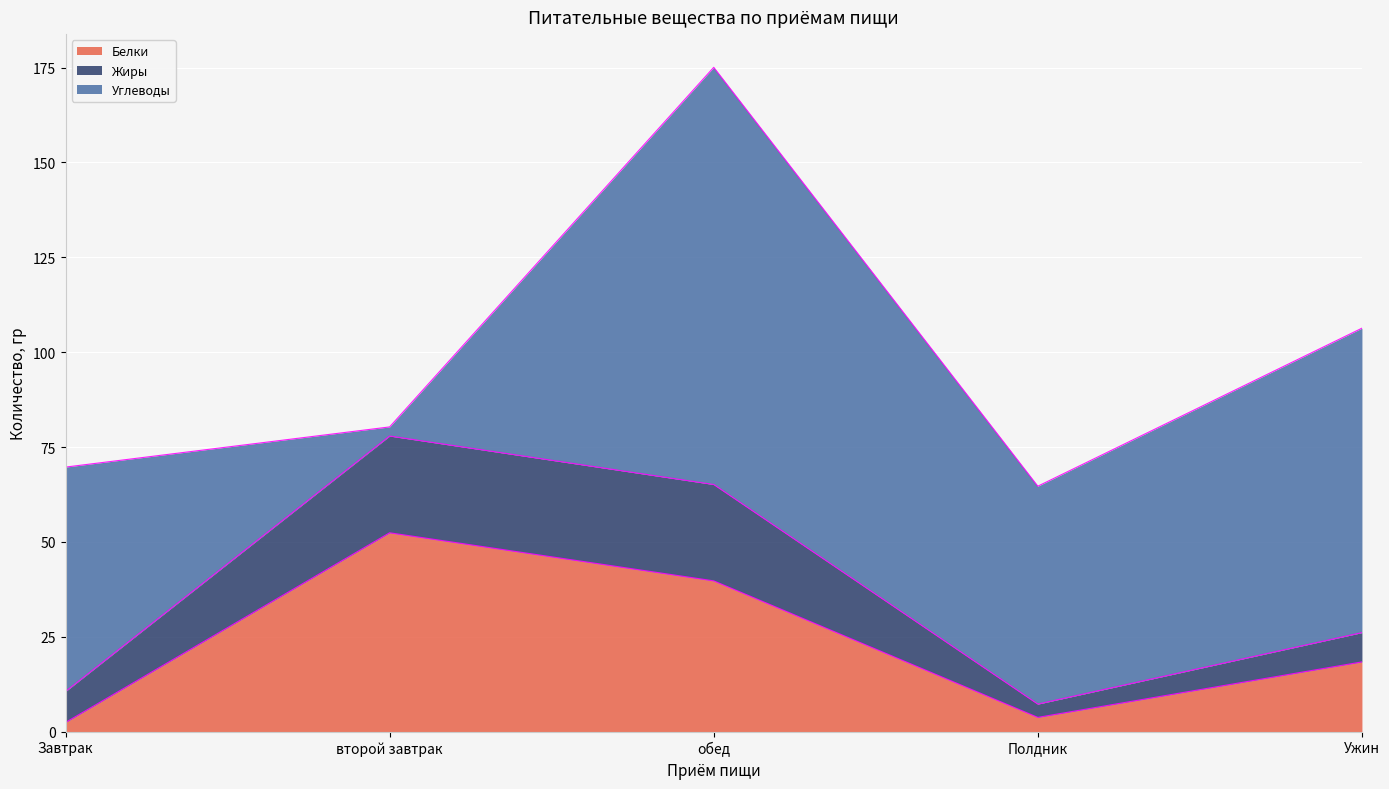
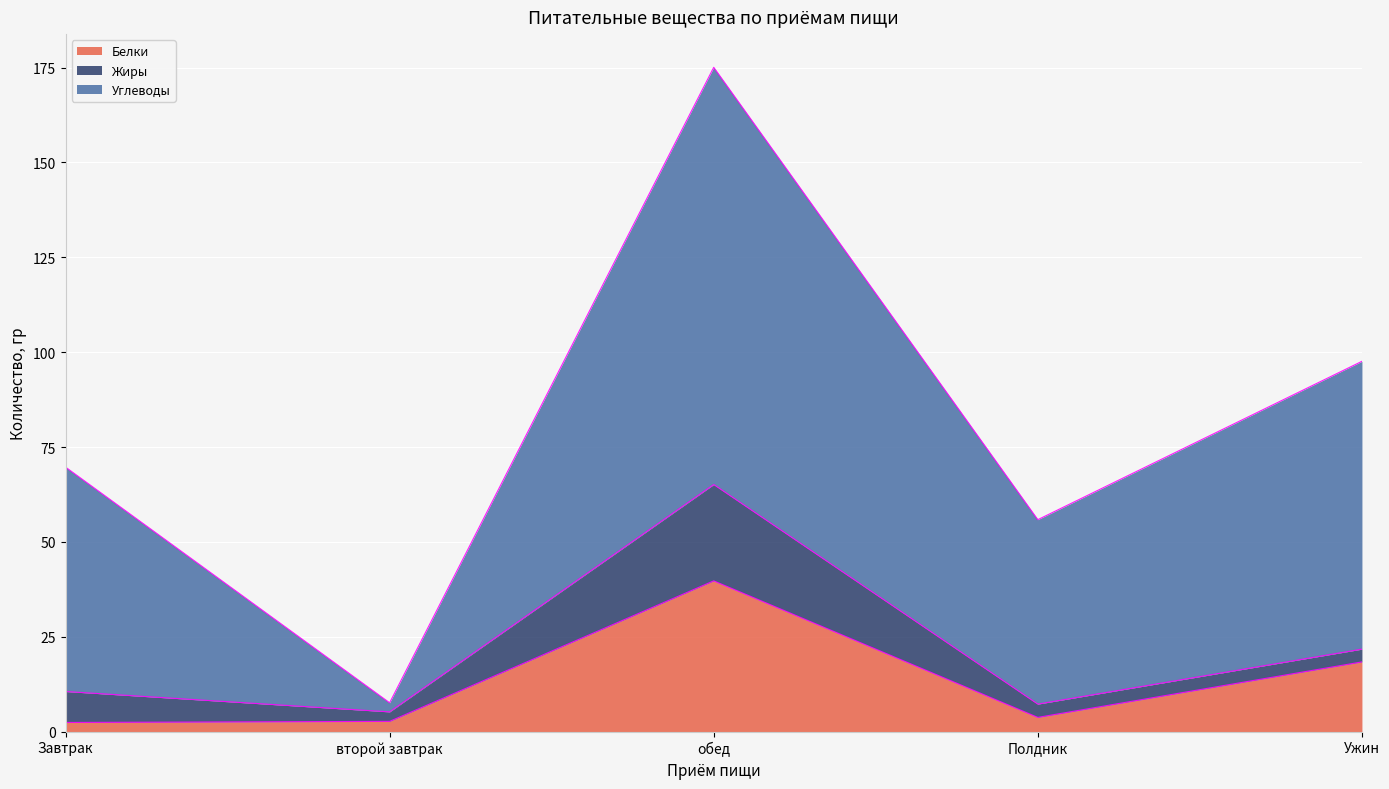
  {
    "Белки": {
      "Завтрак": 2,
-     "второй завтрак": 52,
+     "второй завтрак": 3,
      "обед": 40,
      "Полдник": 4,
      "Ужин": 18
    },
    "Жиры": {
      "Завтрак": 8,
-     "второй завтрак": 26,
+     "второй завтрак": 3,
      "обед": 25,
      "Полдник": 4,
-     "Ужин": 8
+     "Ужин": 3
    },
    "Углеводы": {
      "Завтрак": 59,
      "второй завтрак": 2,
      "обед": 110,
-     "Полдник": 57,
-     "Ужин": 80
+     "Полдник": 49,
+     "Ужин": 76
    }
  }
